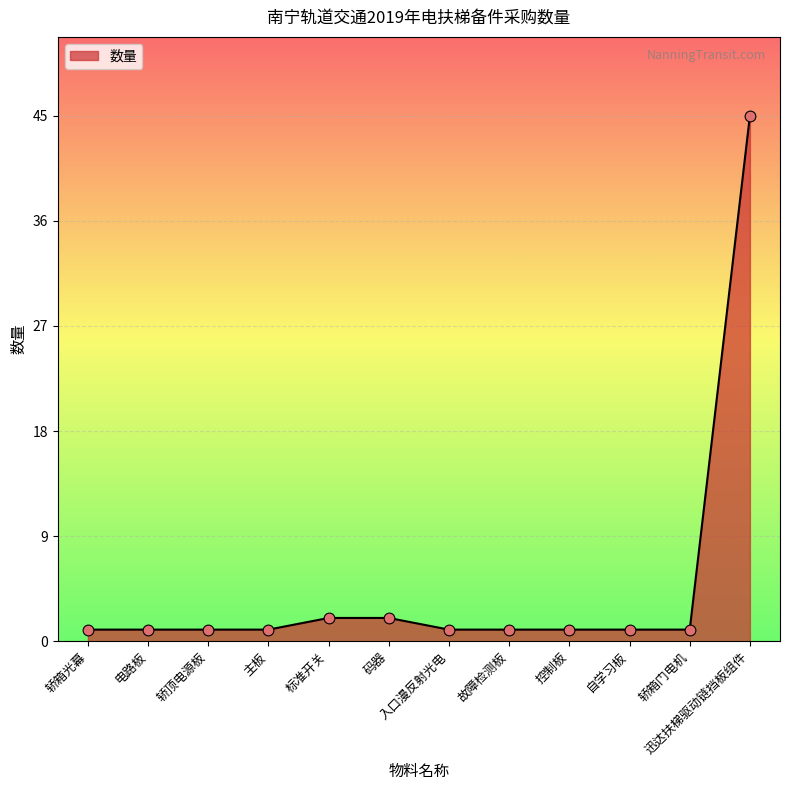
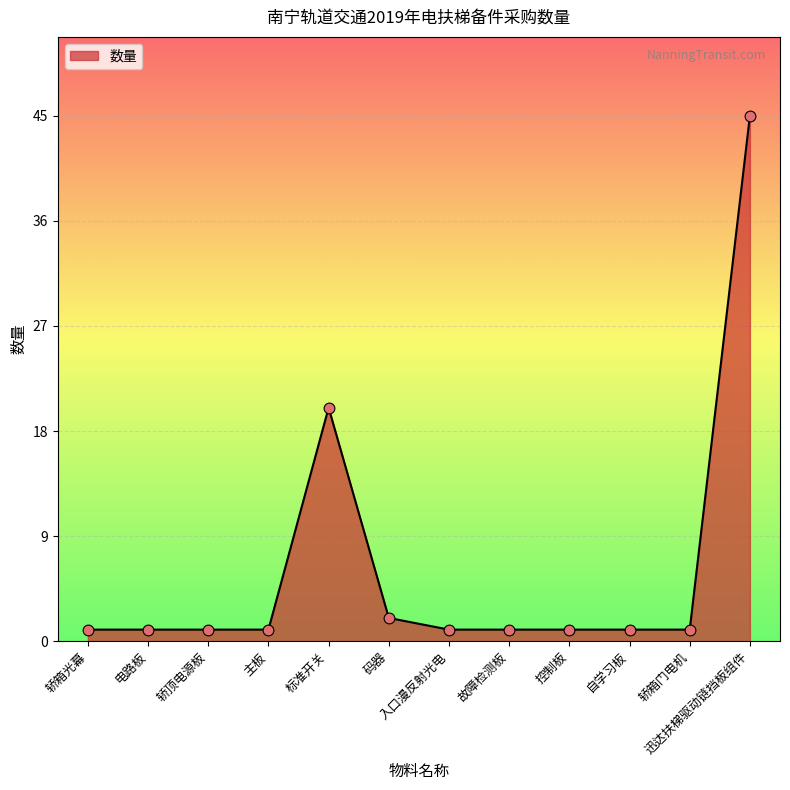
  {
    "轿箱光幕": 1,
    "电路板": 1,
    "轿顶电源板": 1,
    "主板": 1,
-   "标准开关": 2,
+   "标准开关": 20,
    "码器": 2,
    "入口漫反射光电": 1,
    "故障检测板": 1,
    "控制板": 1,
    "自学习板": 1,
    "轿箱门电机": 1,
    "迅达扶梯驱动链挡板组件": 45
  }
